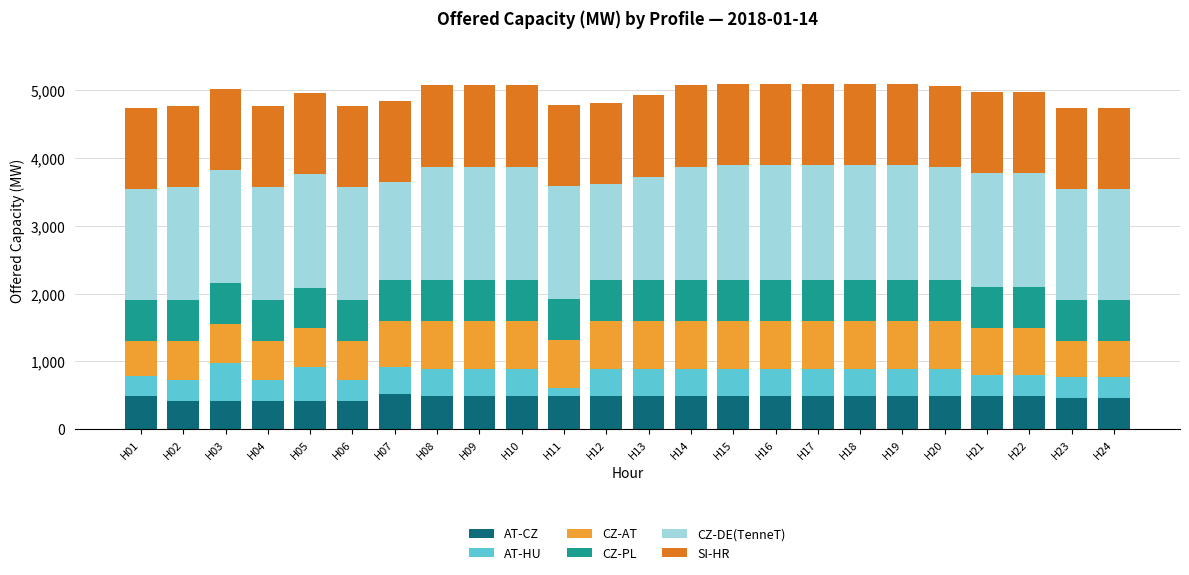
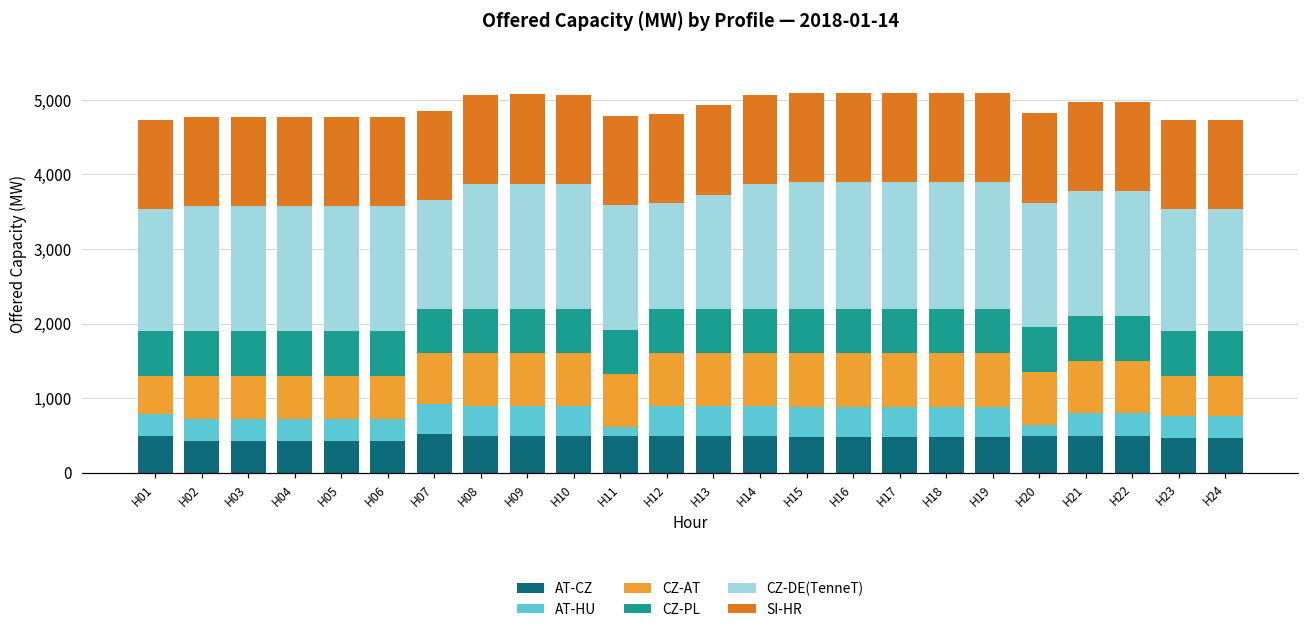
  {
    "AT-HU": {
      "H01": "300",
      "H02": "300",
-     "H03": "600",
+     "H03": "300",
      "H04": "300",
-     "H05": "500",
+     "H05": "300",
      "H06": "300",
      "H07": "400",
      "H08": "400",
      "H09": "400",
      "H10": "400",
      "H11": "100",
      "H12": "400",
      "H13": "400",
      "H14": "400",
      "H15": "400",
      "H16": "400",
      "H17": "400",
      "H18": "400",
      "H19": "400",
-     "H20": "400",
+     "H20": "100",
      "H21": "300",
      "H22": "300",
      "H23": "300",
      "H24": "300"
    },
    "CZ-DE(TenneT)": {
      "H01": "1,600",
      "H02": "1,700",
      "H03": "1,700",
      "H04": "1,700",
      "H05": "1,700",
      "H06": "1,700",
      "H07": "1,500",
      "H08": "1,700",
      "H09": "1,700",
      "H10": "1,700",
      "H11": "1,700",
      "H12": "1,400",
      "H13": "1,500",
      "H14": "1,700",
      "H15": "1,700",
      "H16": "1,700",
      "H17": "1,700",
      "H18": "1,700",
      "H19": "1,700",
      "H20": "1,700",
      "H21": "1,700",
      "H22": "1,700",
      "H23": "1,600",
      "H24": "1,600"
    }
  }
